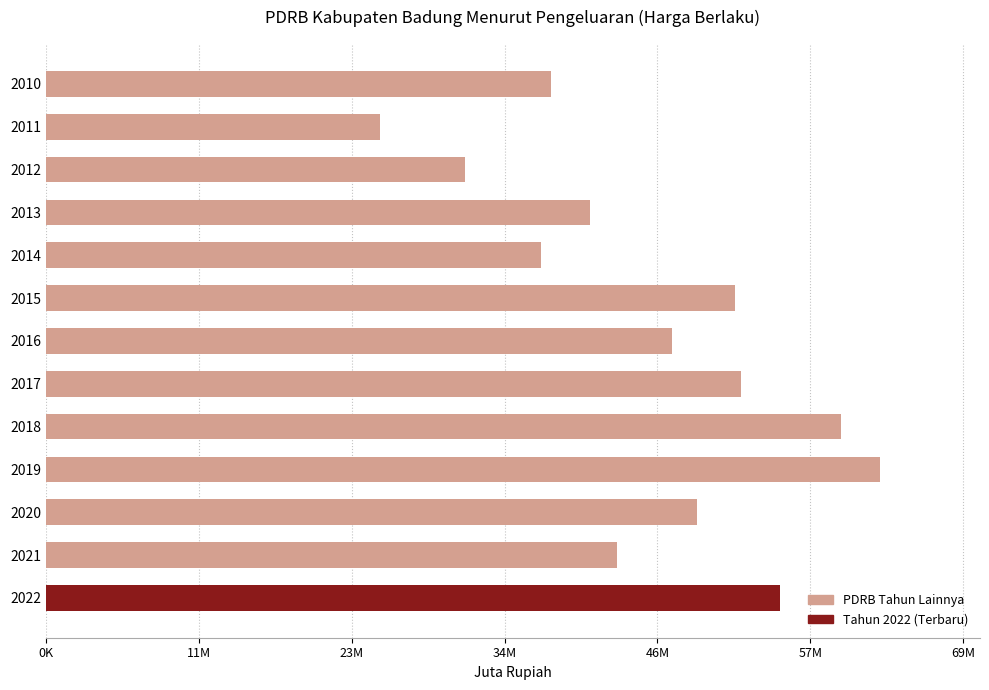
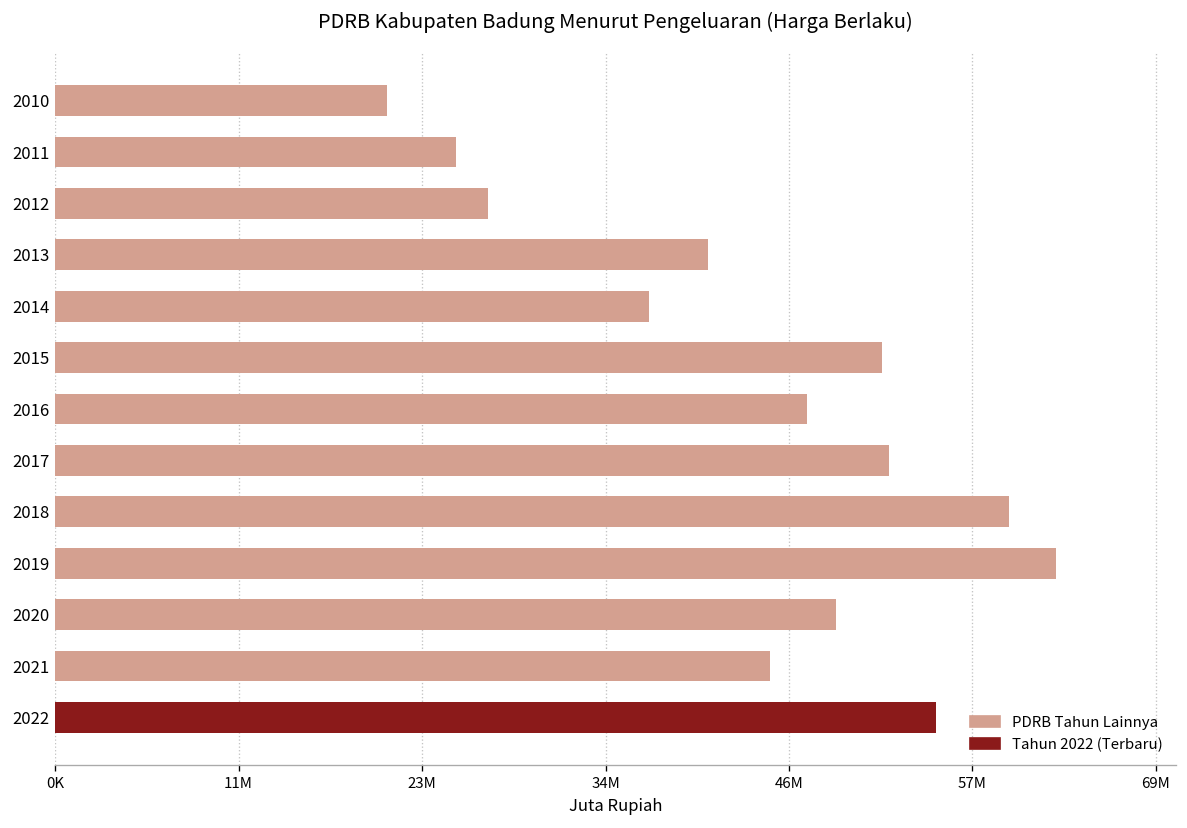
  {
-   "2010": 38100000,
+   "2010": 20800000,
    "2011": 25200000,
-   "2012": 31600000,
+   "2012": 27200000,
    "2013": 41000000,
    "2014": 37300000,
    "2015": 51900000,
    "2016": 47200000,
    "2017": 52300000,
    "2018": 59900000,
    "2019": 62800000,
    "2020": 49000000,
-   "2021": 43000000,
+   "2021": 44900000,
    "2022": 55300000
  }
